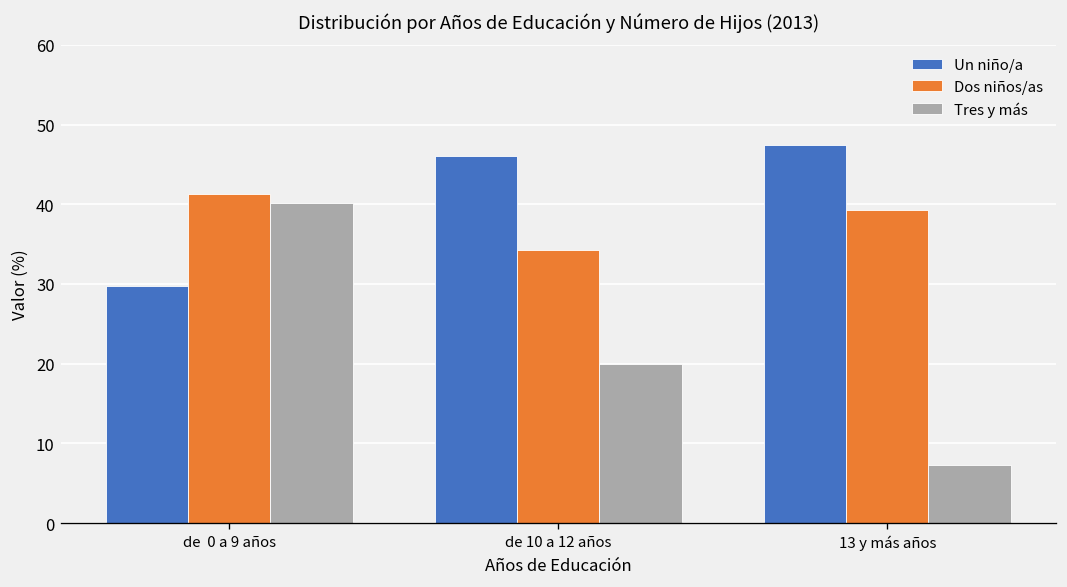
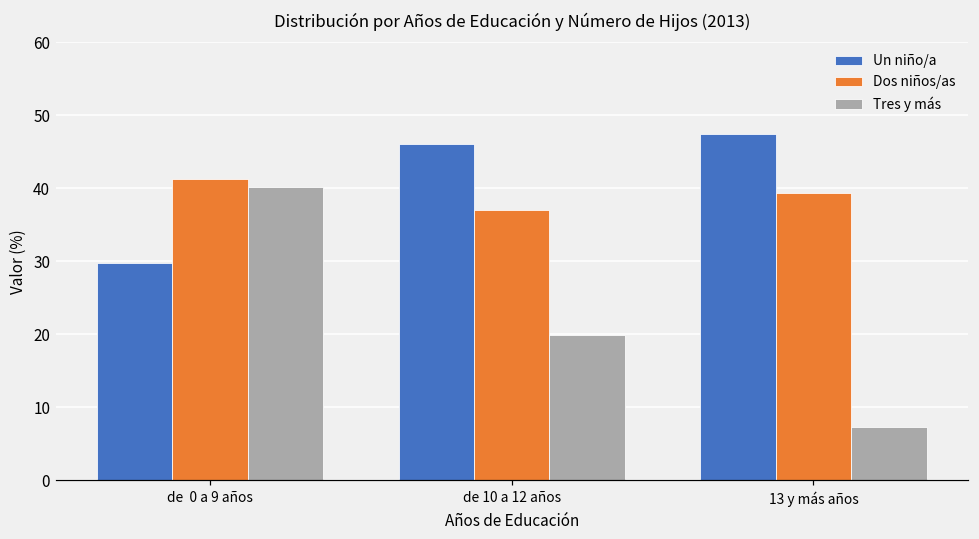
  {
    "Un niño/a": {
      "de 0 a 9 años": 30,
      "de 10 a 12 años": 46,
      "13 y más años": 47
    },
    "Dos niños/as": {
      "de 0 a 9 años": 41,
-     "de 10 a 12 años": 34,
+     "de 10 a 12 años": 37,
      "13 y más años": 39
    },
    "Tres y más": {
      "de 0 a 9 años": 40,
      "de 10 a 12 años": 20,
      "13 y más años": 7
    }
  }
